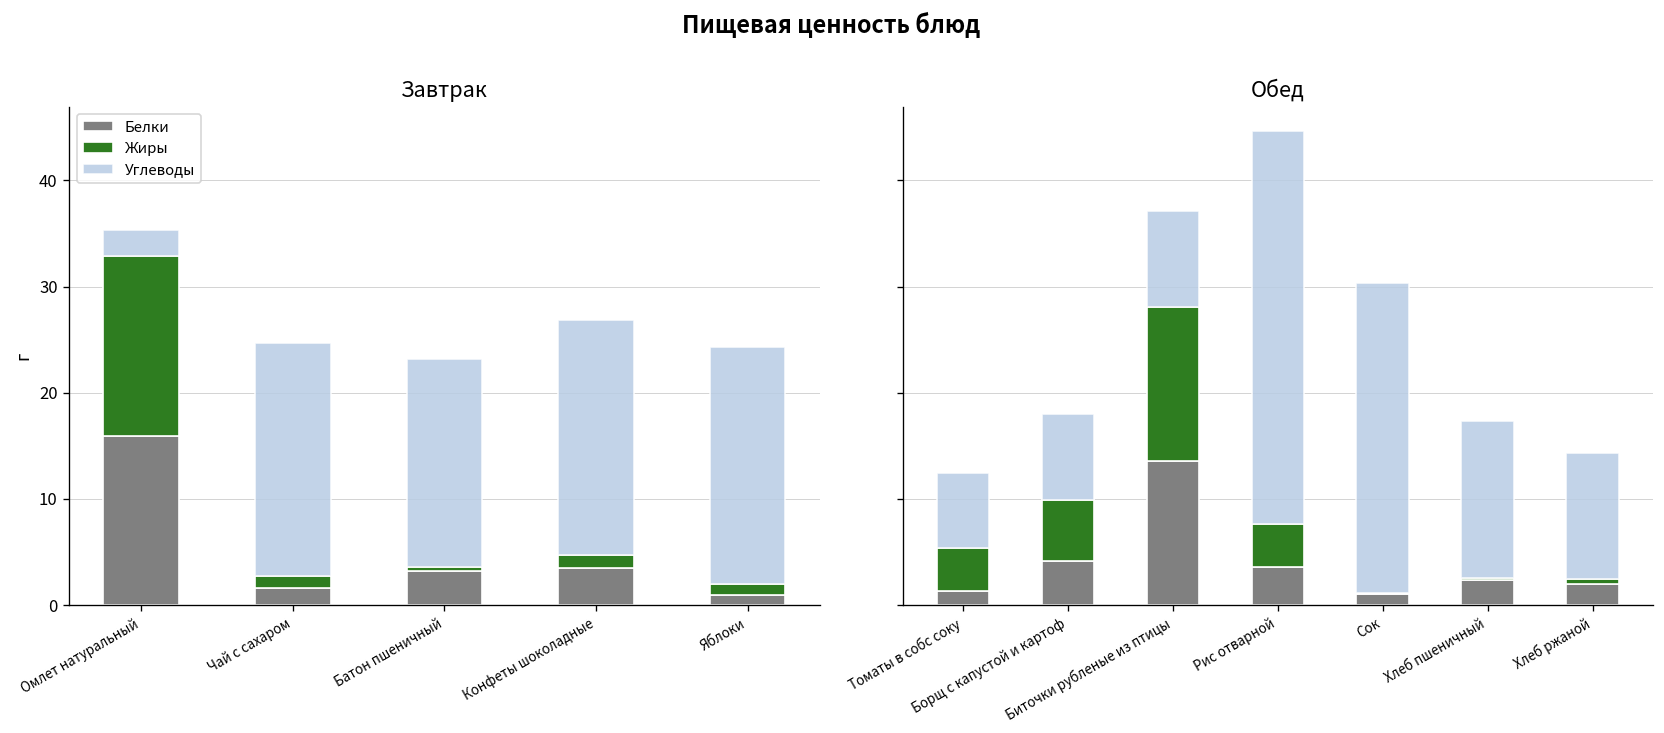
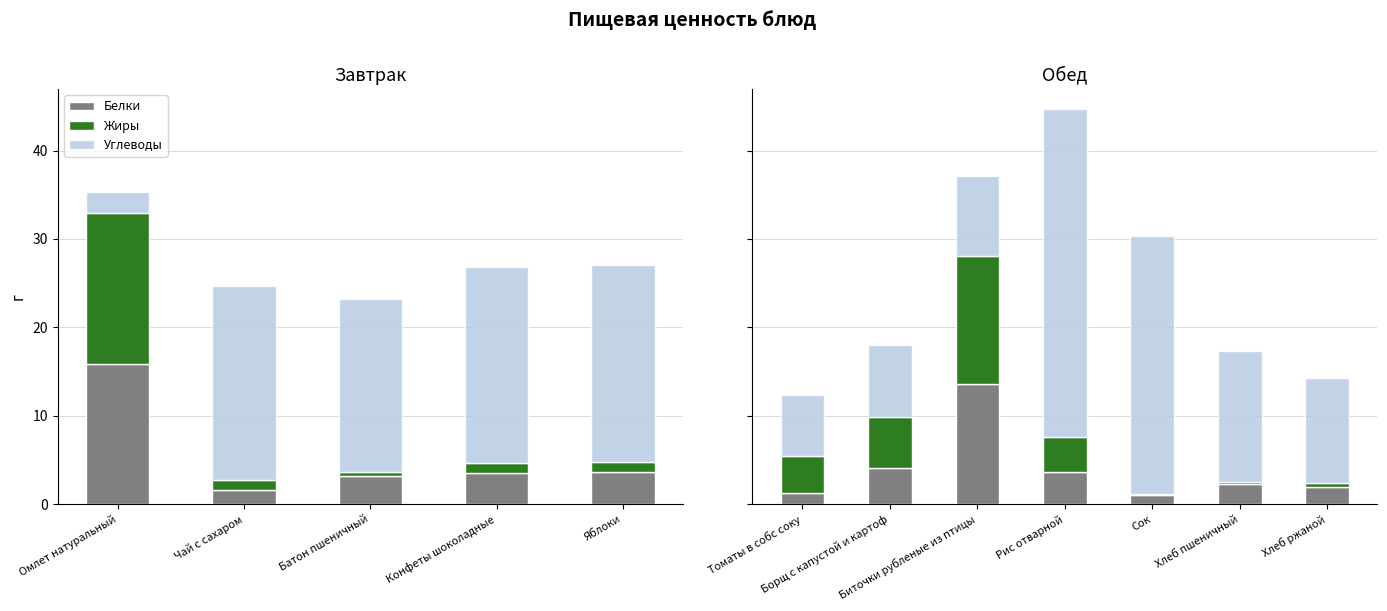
  {
    "Завтрак": {
      "Белки": {
        "Омлет натуральный": 16,
        "Чай с сахаром": 2,
        "Батон пшеничный": 3,
        "Конфеты шоколадные": 4,
-       "Яблоки": 1
+       "Яблоки": 4
      },
      "Жиры": {
        "Омлет натуральный": 17,
        "Чай с сахаром": 1,
        "Батон пшеничный": 0,
        "Конфеты шоколадные": 1,
        "Яблоки": 1
      },
      "Углеводы": {
        "Омлет натуральный": 2,
        "Чай с сахаром": 22,
        "Батон пшеничный": 20,
        "Конфеты шоколадные": 22,
        "Яблоки": 22
      }
    }
  }
